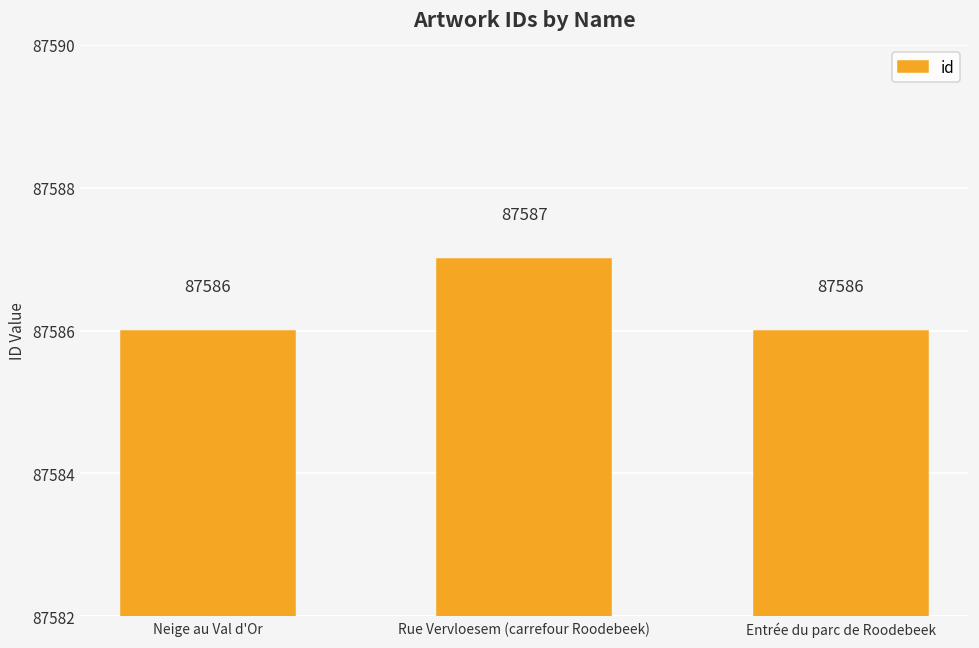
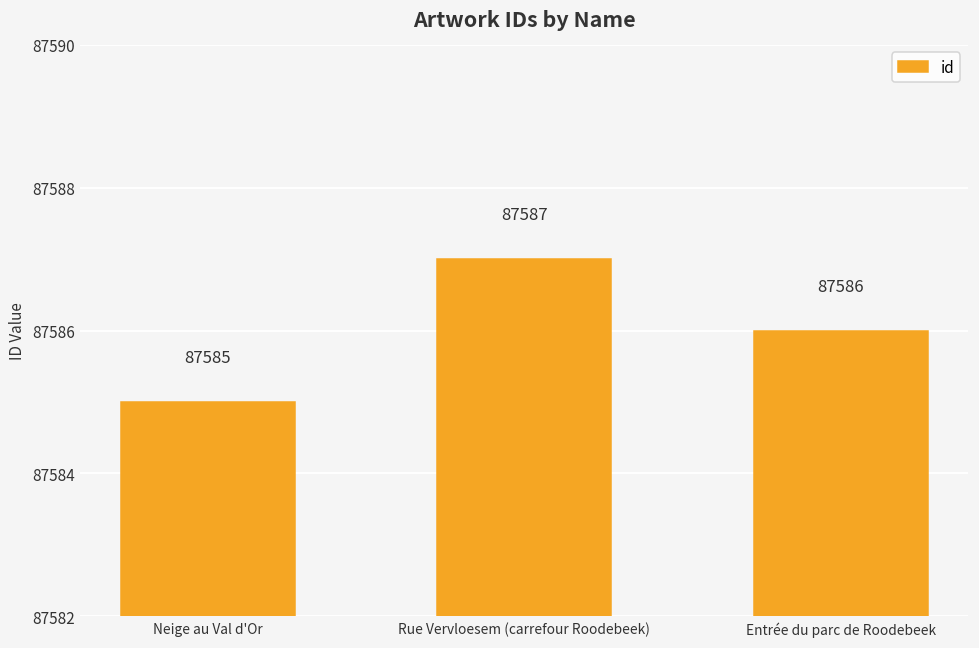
  {
-   "Neige au Val d'Or": 87586
+   "Neige au Val d'Or": 87585
  }
